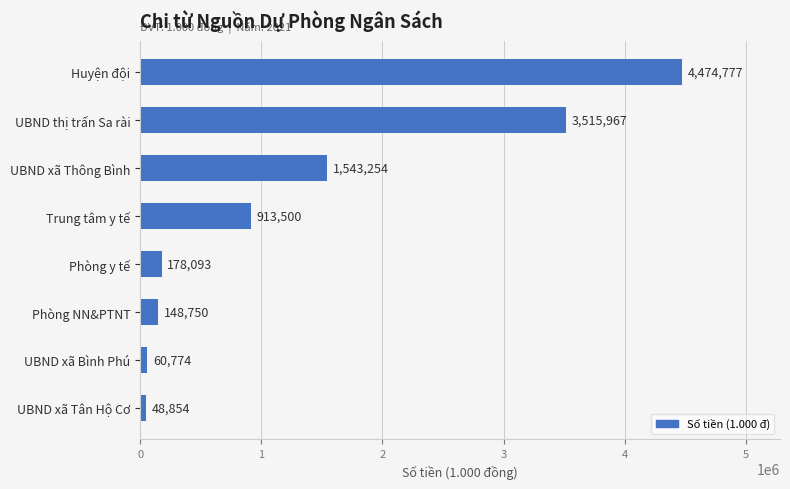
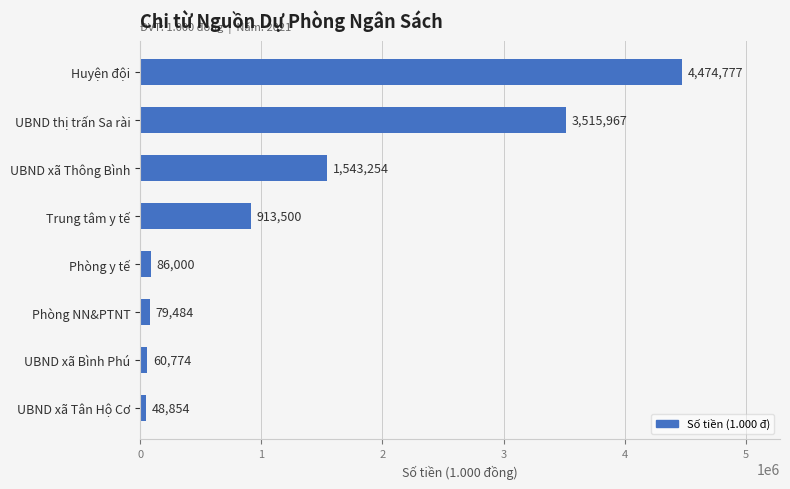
  {
    "Huyện đội": "4,474,777",
    "UBND thị trấn Sa rài": "3,515,967",
    "UBND xã Thông Bình": "1,543,254",
    "Trung tâm y tế": "913,500",
-   "Phòng y tế": "178,093",
-   "Phòng NN&PTNT": "148,750",
+   "Phòng y tế": "86,000",
+   "Phòng NN&PTNT": "79,484",
    "UBND xã Bình Phú": "60,774",
    "UBND xã Tân Hộ Cơ": "48,854"
  }
